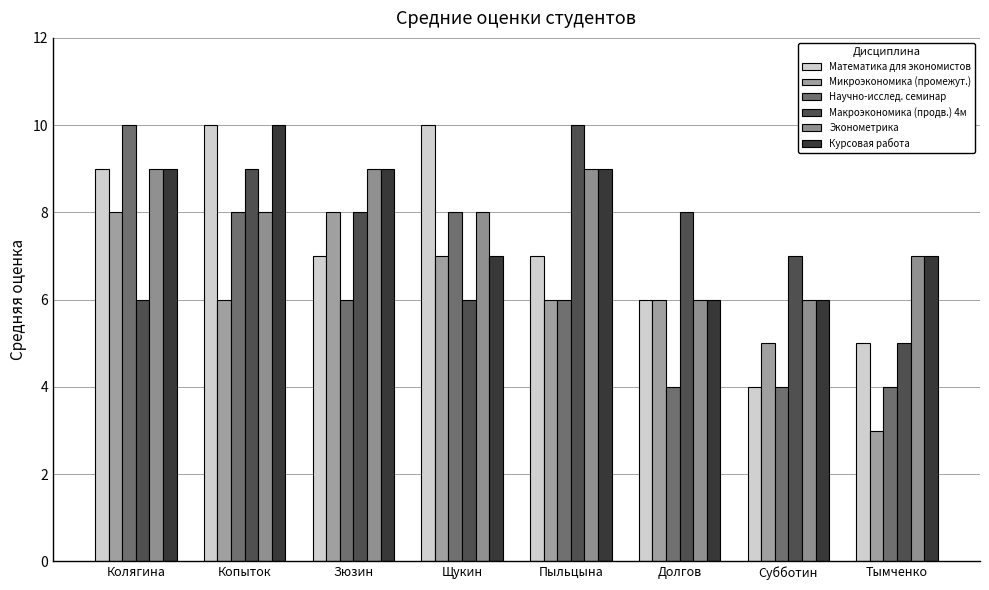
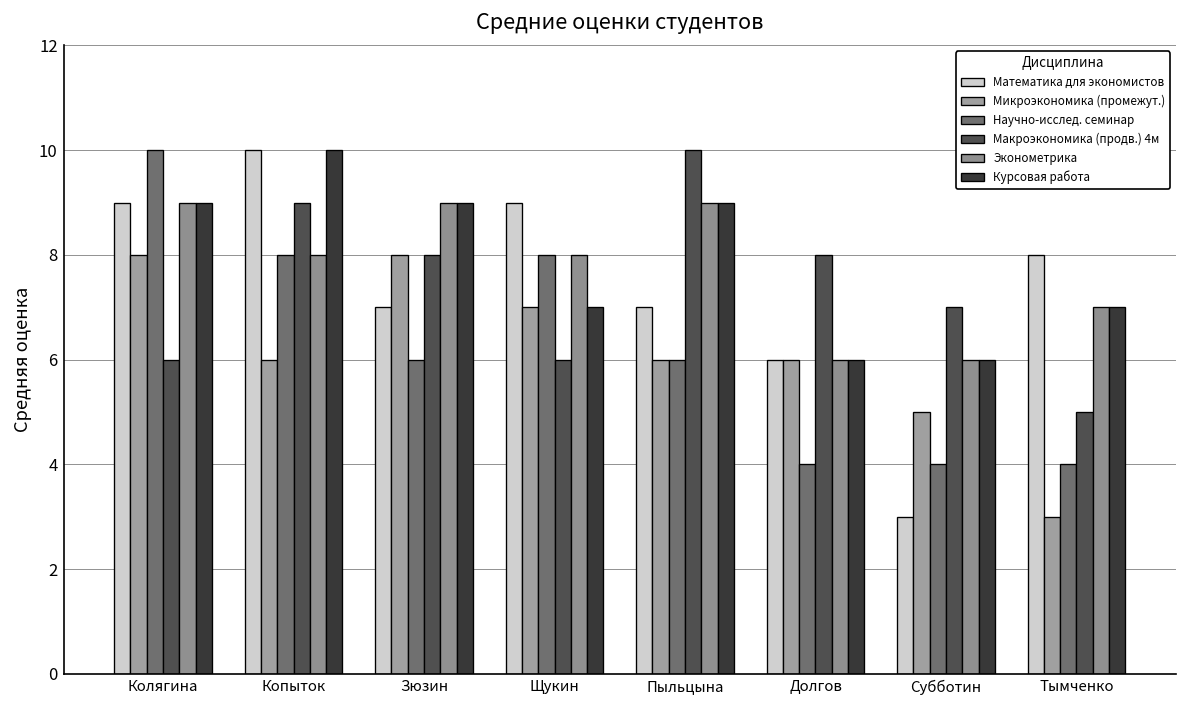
  {
    "Математика для экономистов": {
      "Колягина": 9,
      "Копыток": 10,
      "Зюзин": 7,
-     "Щукин": 10,
+     "Щукин": 9,
      "Пыльцына": 7,
      "Долгов": 6,
-     "Субботин": 4,
-     "Тымченко": 5
+     "Субботин": 3,
+     "Тымченко": 8
    }
  }
